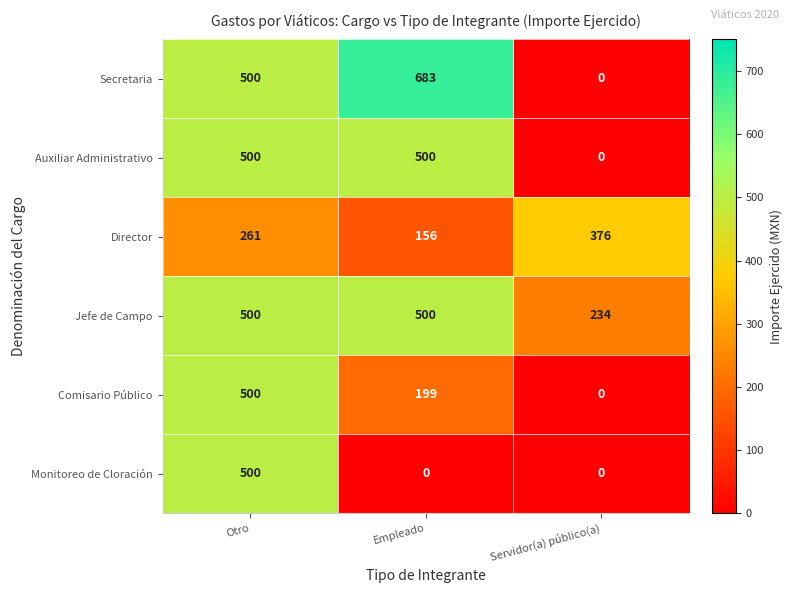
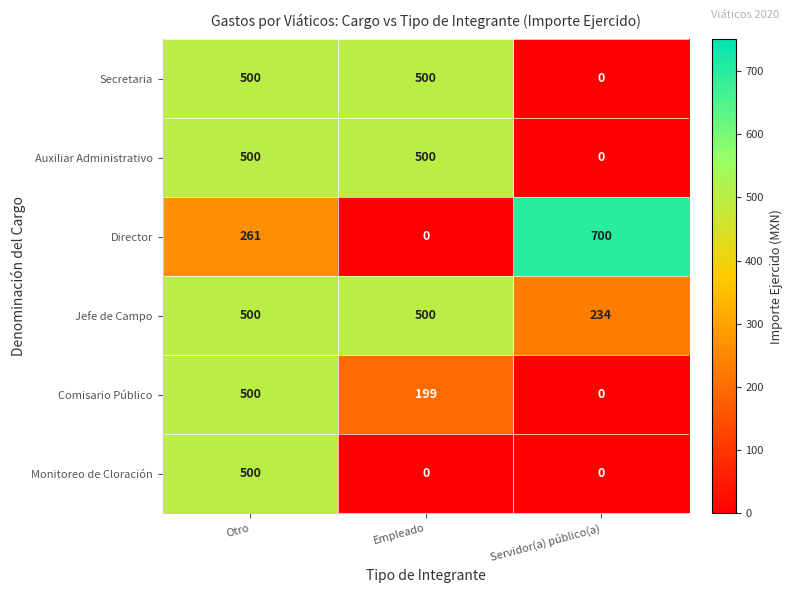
  {
    "Secretaria": {
      "Otro": 500,
-     "Empleado": 683,
+     "Empleado": 500,
      "Servidor(a) público(a)": 0
    },
    "Auxiliar Administrativo": {
      "Otro": 500,
      "Empleado": 500,
      "Servidor(a) público(a)": 0
    },
    "Director": {
      "Otro": 261,
-     "Empleado": 156,
-     "Servidor(a) público(a)": 376
+     "Empleado": 0,
+     "Servidor(a) público(a)": 700
    },
    "Jefe de Campo": {
      "Otro": 500,
      "Empleado": 500,
      "Servidor(a) público(a)": 234
    },
    "Comisario Público": {
      "Otro": 500,
      "Empleado": 199,
      "Servidor(a) público(a)": 0
    },
    "Monitoreo de Cloración": {
      "Otro": 500,
      "Empleado": 0,
      "Servidor(a) público(a)": 0
    }
  }
